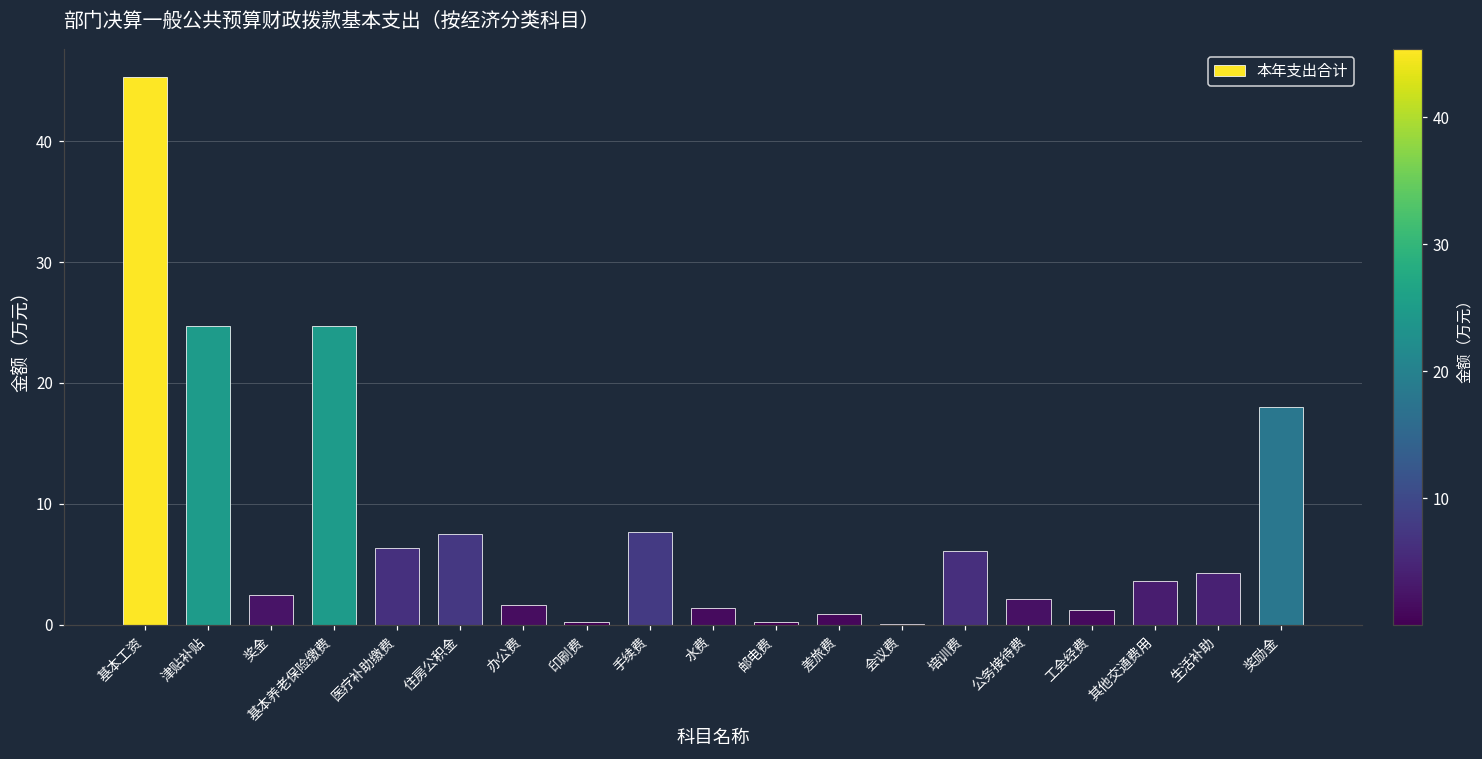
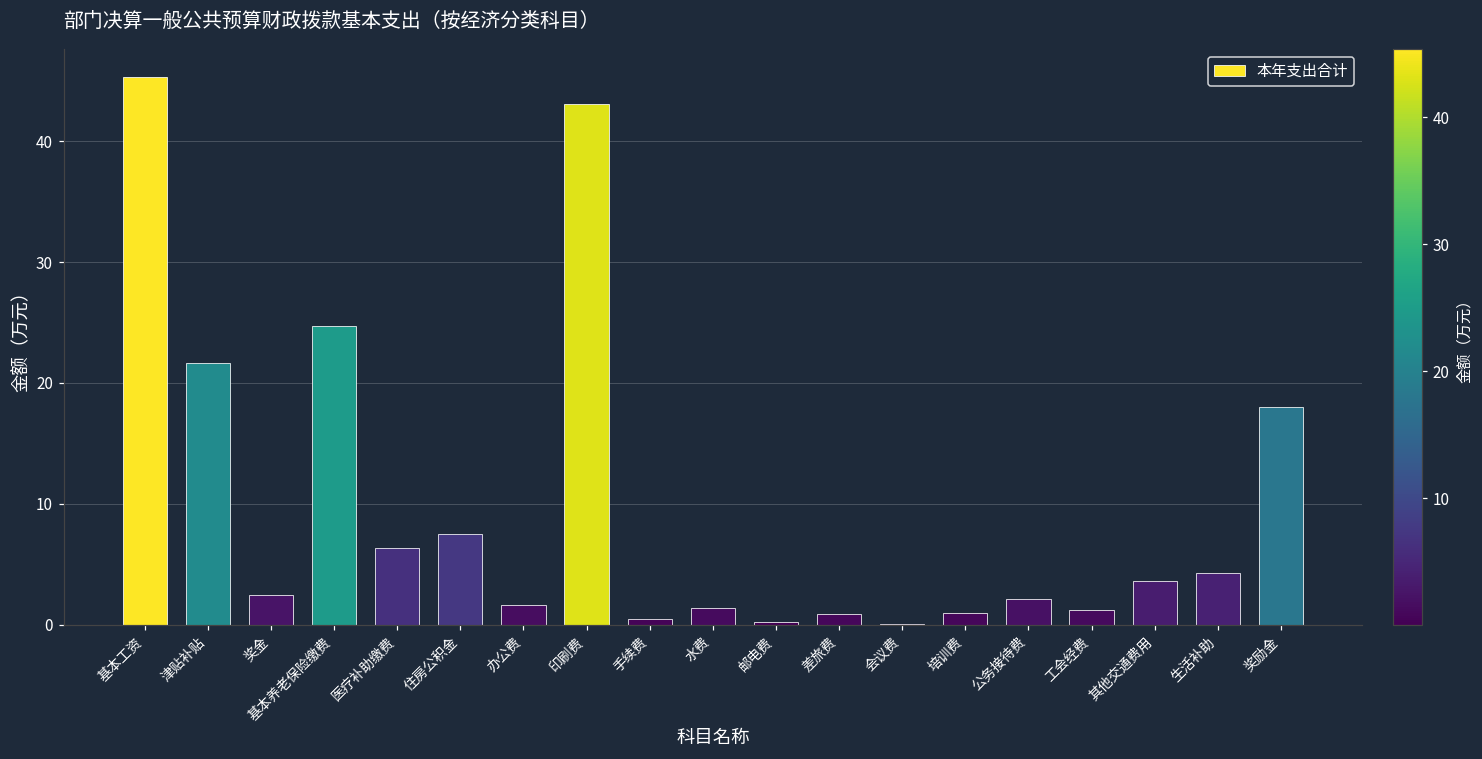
  {
    "基本工资": 45.3,
-   "津贴补贴": 24.7,
+   "津贴补贴": 21.6,
    "奖金": 2.4,
    "基本养老保险缴费": 24.7,
    "医疗补助缴费": 6.3,
    "住房公积金": 7.5,
    "办公费": 1.6,
-   "印刷费": 0.2,
-   "手续费": 7.7,
+   "印刷费": 43.1,
+   "手续费": 0.5,
    "水费": 1.3,
    "差旅费": 0.9,
-   "培训费": 6.1,
+   "培训费": 0.9,
    "公务接待费": 2.2,
    "工会经费": 1.2,
    "其他交通费用": 3.6,
    "生活补助": 4.3,
    "奖励金": 18.0
  }
